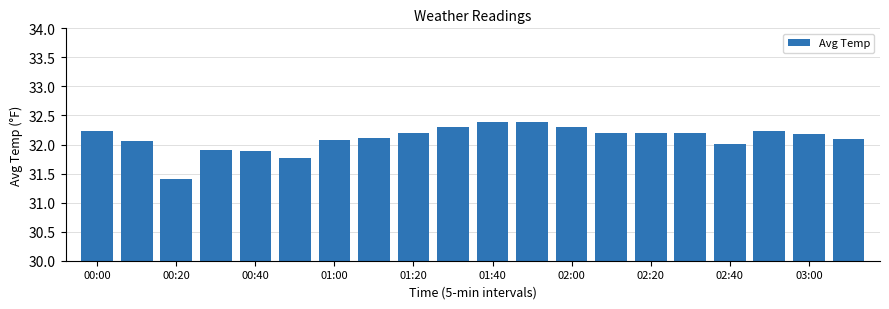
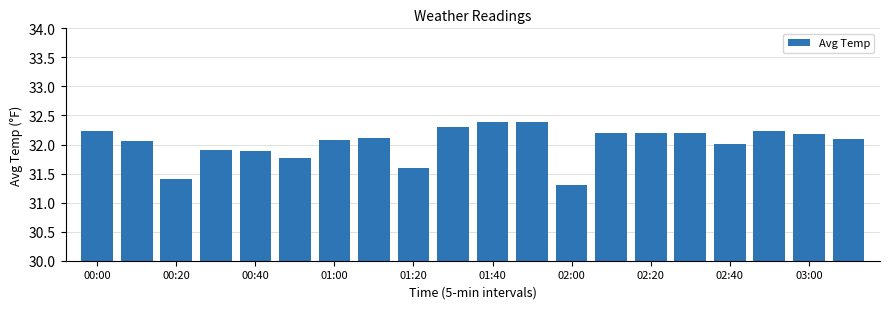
  {
    "00:00": 32.2,
    "00:20": 31.4,
    "00:40": 31.9,
    "01:00": 32.1,
-   "01:20": 32.2,
+   "01:20": 31.6,
    "01:40": 32.4,
-   "02:00": 32.3,
+   "02:00": 31.3,
    "02:20": 32.2,
    "02:40": 32.0,
    "03:00": 32.2
  }
